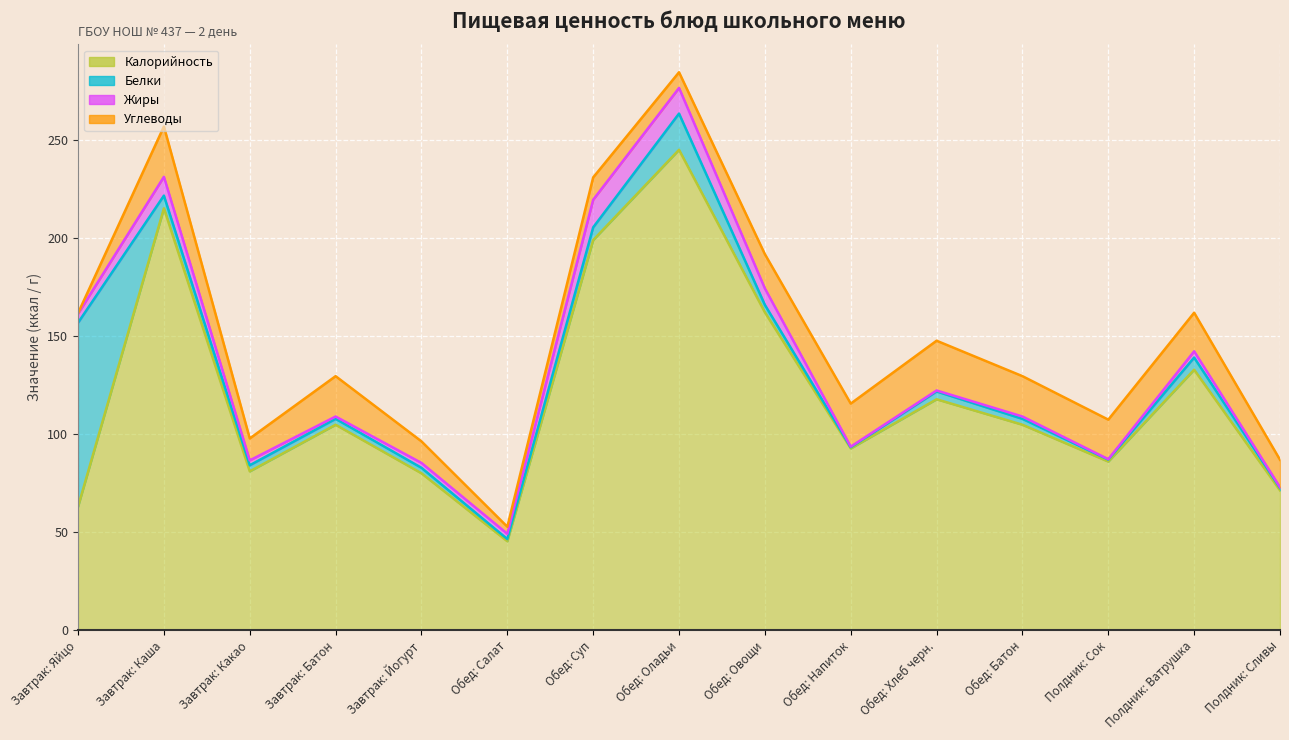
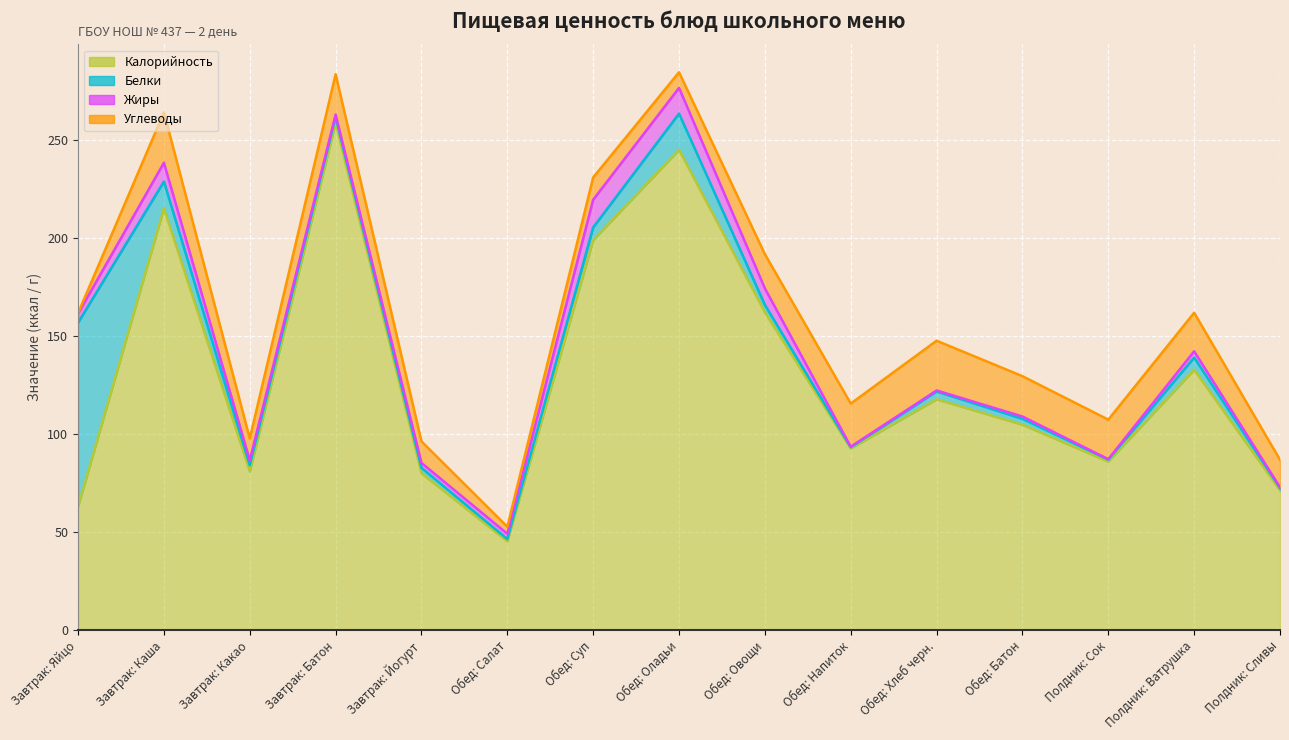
  {
    "Калорийность": {
      "Завтрак: Яйцо": 63,
      "Завтрак: Каша": 215,
      "Завтрак: Какао": 81,
-     "Завтрак: Батон": 105,
+     "Завтрак: Батон": 259,
      "Завтрак: Йогурт": 80,
      "Обед: Суп": 199,
      "Обед: Оладьи": 245,
      "Обед: Овощи": 162,
      "Обед: Хлеб черн.": 118,
      "Обед: Батон": 105,
      "Полдник: Ватрушка": 133
    },
    "Белки": {
      "Завтрак: Яйцо": 94,
-     "Завтрак: Каша": 7,
+     "Завтрак: Каша": 14,
      "Завтрак: Какао": 3,
      "Завтрак: Йогурт": 3,
      "Обед: Суп": 7,
      "Обед: Оладьи": 19,
      "Обед: Овощи": 4,
      "Полдник: Ватрушка": 6
    },
    "Жиры": {
      "Завтрак: Каша": 10,
      "Завтрак: Какао": 3,
      "Завтрак: Йогурт": 3,
      "Обед: Салат": 3,
      "Обед: Суп": 14,
      "Обед: Оладьи": 13,
      "Обед: Овощи": 8,
      "Полдник: Ватрушка": 3
    },
    "Углеводы": {
      "Завтрак: Какао": 11,
      "Завтрак: Батон": 21,
      "Завтрак: Йогурт": 11,
      "Обед: Салат": 4,
      "Обед: Суп": 11,
      "Обед: Оладьи": 8,
      "Обед: Овощи": 18,
      "Обед: Напиток": 22,
      "Обед: Хлеб черн.": 25,
      "Обед: Батон": 21,
      "Полдник: Сок": 20,
      "Полдник: Ватрушка": 20,
      "Полдник: Сливы": 14
    }
  }
